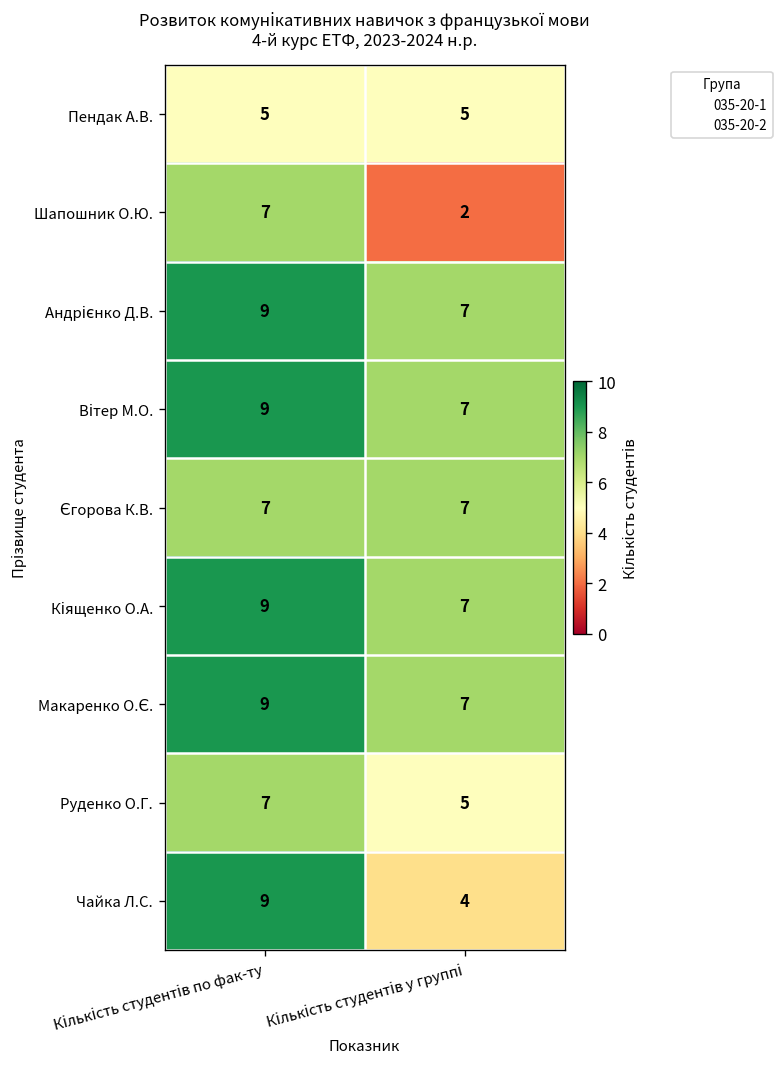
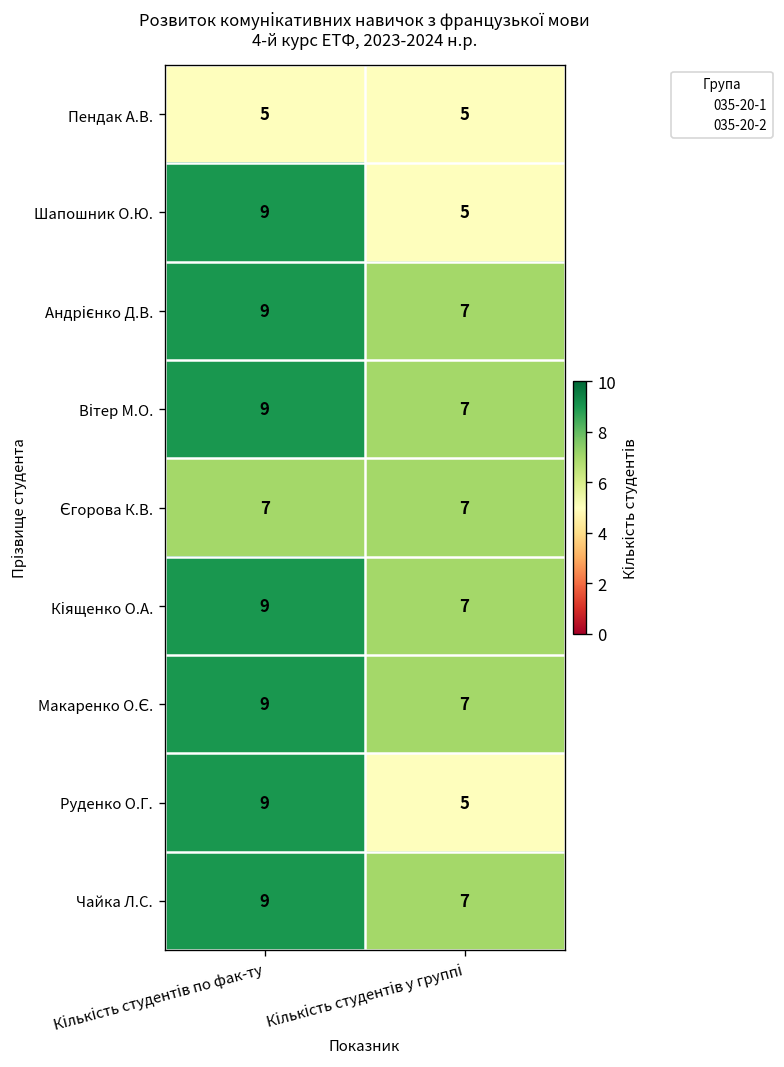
  {
    "Пендак А.В.": {
      "Кількість студентів по фак-ту": 5,
      "Кількість студентів у группі": 5
    },
    "Шапошник О.Ю.": {
-     "Кількість студентів по фак-ту": 7,
-     "Кількість студентів у группі": 2
+     "Кількість студентів по фак-ту": 9,
+     "Кількість студентів у группі": 5
    },
    "Андрієнко Д.В.": {
      "Кількість студентів по фак-ту": 9,
      "Кількість студентів у группі": 7
    },
    "Вітер М.О.": {
      "Кількість студентів по фак-ту": 9,
      "Кількість студентів у группі": 7
    },
    "Єгорова К.В.": {
      "Кількість студентів по фак-ту": 7,
      "Кількість студентів у группі": 7
    },
    "Кіященко О.А.": {
      "Кількість студентів по фак-ту": 9,
      "Кількість студентів у группі": 7
    },
    "Макаренко О.Є.": {
      "Кількість студентів по фак-ту": 9,
      "Кількість студентів у группі": 7
    },
    "Руденко О.Г.": {
-     "Кількість студентів по фак-ту": 7,
+     "Кількість студентів по фак-ту": 9,
      "Кількість студентів у группі": 5
    },
    "Чайка Л.С.": {
      "Кількість студентів по фак-ту": 9,
-     "Кількість студентів у группі": 4
+     "Кількість студентів у группі": 7
    }
  }
